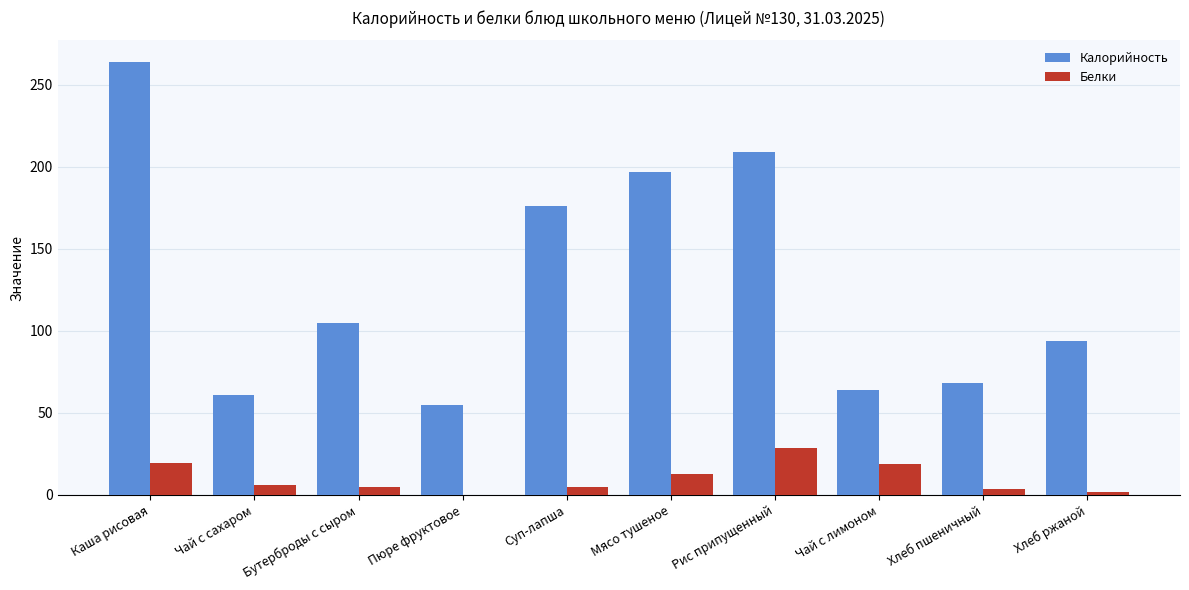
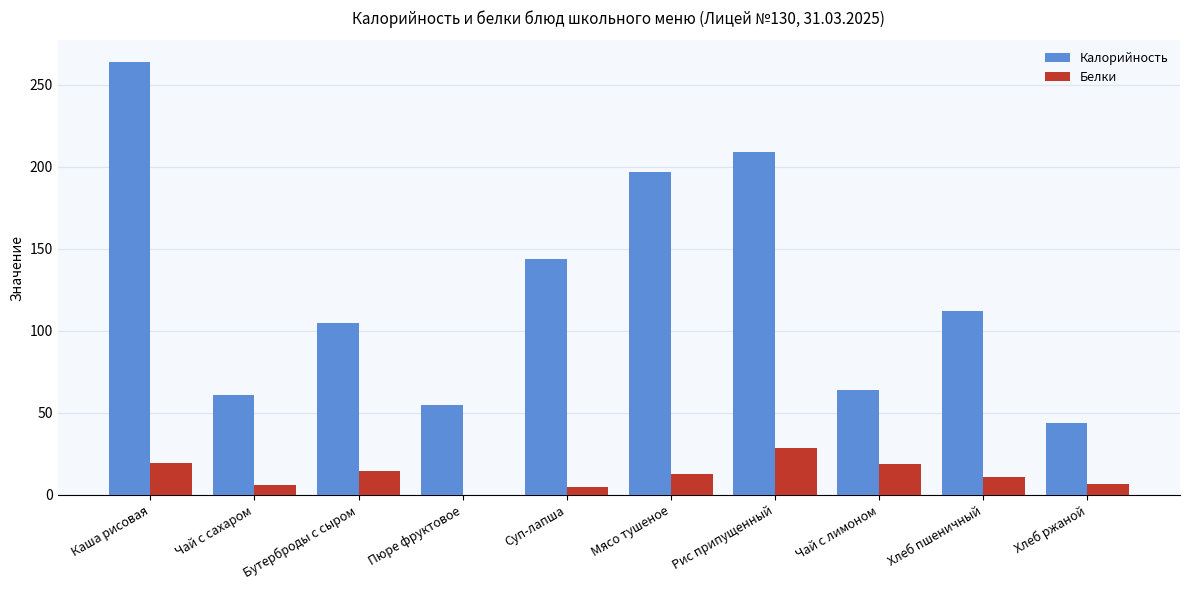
  {
    "Калорийность": {
      "Каша рисовая": 264,
      "Чай с сахаром": 61,
      "Бутерброды с сыром": 105,
      "Пюре фруктовое": 55,
-     "Суп-лапша": 176,
+     "Суп-лапша": 144,
      "Мясо тушеное": 197,
      "Рис припущенный": 209,
      "Чай с лимоном": 64,
-     "Хлеб пшеничный": 68,
-     "Хлеб ржаной": 94
+     "Хлеб пшеничный": 112,
+     "Хлеб ржаной": 44
    },
    "Белки": {
      "Каша рисовая": 19,
      "Чай с сахаром": 6,
-     "Бутерброды с сыром": 5,
+     "Бутерброды с сыром": 14,
      "Пюре фруктовое": 0,
      "Суп-лапша": 5,
      "Мясо тушеное": 13,
      "Рис припущенный": 28,
      "Чай с лимоном": 19,
-     "Хлеб пшеничный": 3,
-     "Хлеб ржаной": 2
+     "Хлеб пшеничный": 11,
+     "Хлеб ржаной": 7
    }
  }
